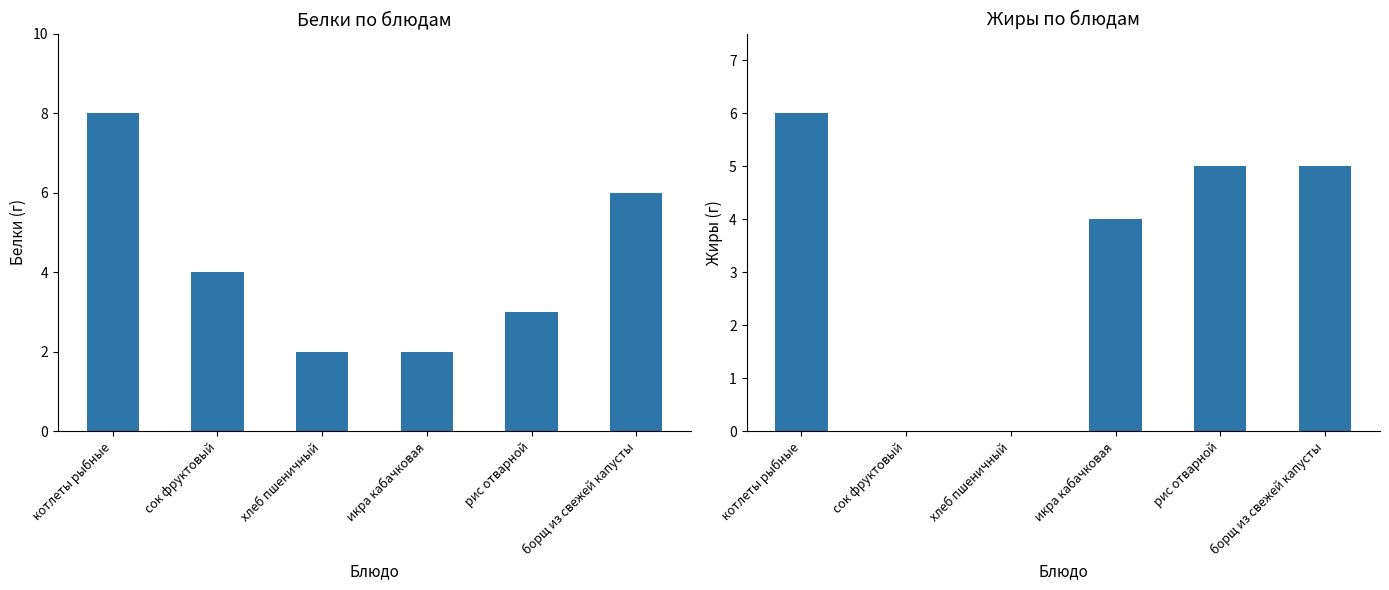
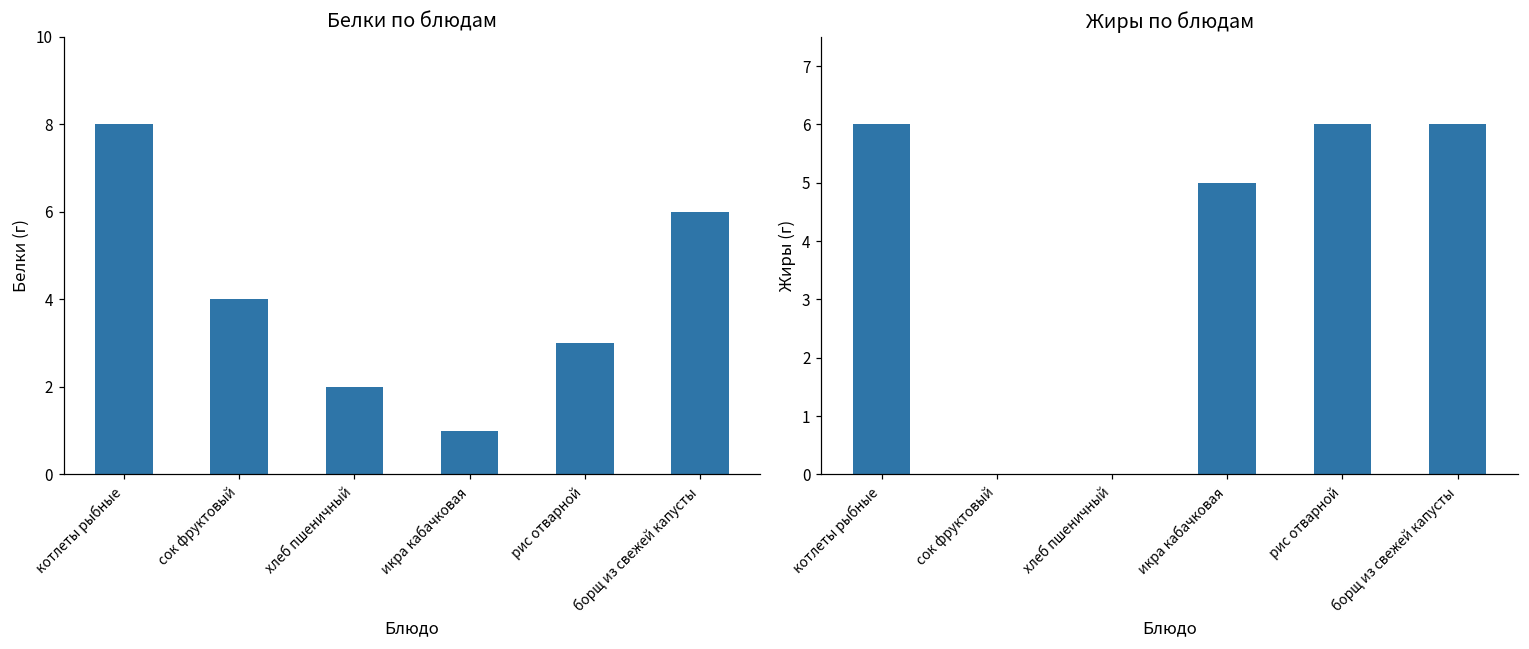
  {
    "Белки по блюдам": {
      "котлеты рыбные": 8,
      "сок фруктовый": 4,
      "хлеб пшеничный": 2,
-     "икра кабачковая": 2,
+     "икра кабачковая": 1,
      "рис отварной": 3,
      "борщ из свежей капусты": 6
    },
    "Жиры по блюдам": {
      "котлеты рыбные": 6,
      "сок фруктовый": 0,
      "хлеб пшеничный": 0,
-     "икра кабачковая": 4,
-     "рис отварной": 5,
-     "борщ из свежей капусты": 5
+     "икра кабачковая": 5,
+     "рис отварной": 6,
+     "борщ из свежей капусты": 6
    }
  }
